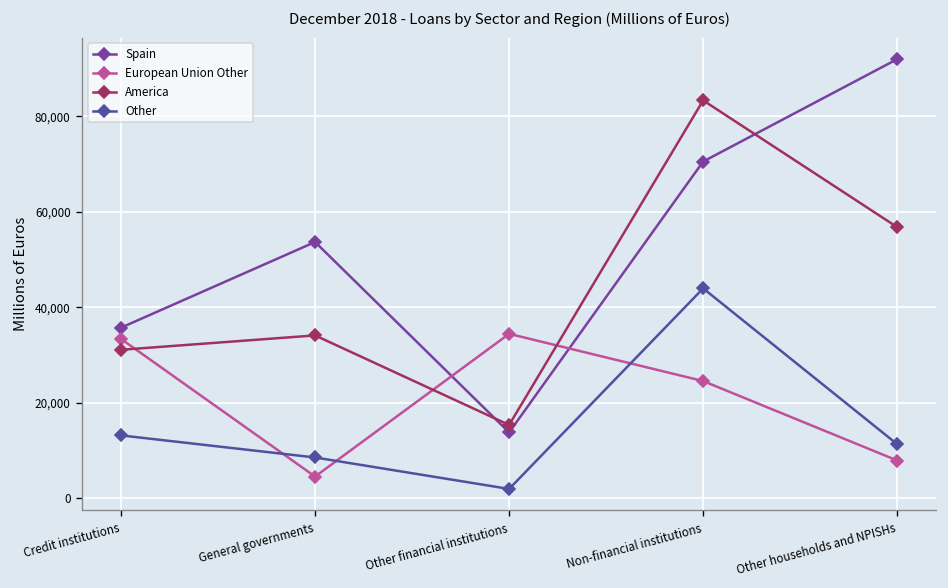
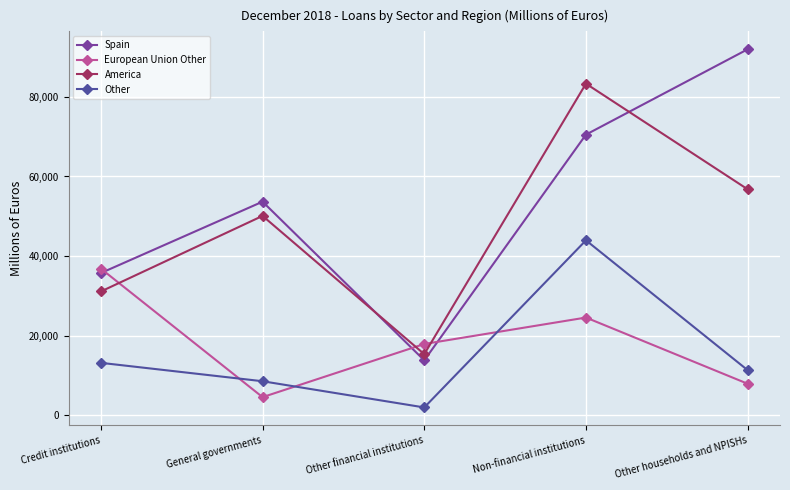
  {
    "European Union Other": {
-     "Credit institutions": "33,000",
+     "Credit institutions": "37,000",
      "General governments": "5,000",
-     "Other financial institutions": "34,000",
+     "Other financial institutions": "18,000",
      "Non-financial institutions": "25,000",
      "Other households and NPISHs": "8,000"
    },
    "America": {
      "Credit institutions": "31,000",
-     "General governments": "34,000",
+     "General governments": "50,000",
      "Other financial institutions": "15,000",
      "Non-financial institutions": "83,000",
      "Other households and NPISHs": "57,000"
    }
  }
